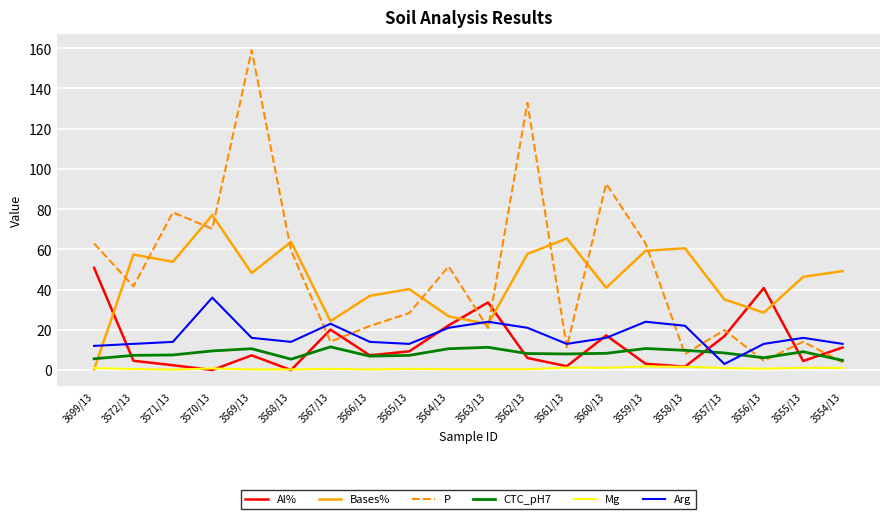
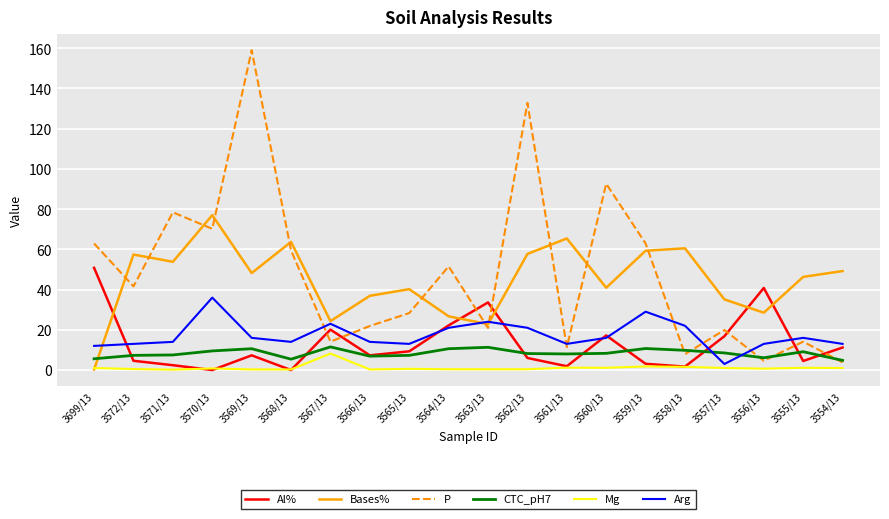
  {
    "Al%": {
      "3699/13": 51,
      "3572/13": 5,
      "3571/13": 2,
      "3569/13": 7,
      "3567/13": 20,
      "3565/13": 9,
      "3563/13": 34,
      "3562/13": 6,
      "3559/13": 3,
      "3557/13": 17,
      "3556/13": 41,
      "3555/13": 5,
      "3554/13": 11
    },
    "CTC_pH7": {
      "3699/13": 6,
      "3572/13": 7,
      "3571/13": 8,
      "3570/13": 10,
      "3569/13": 11,
      "3568/13": 5,
      "3567/13": 12,
      "3565/13": 7,
      "3564/13": 11,
      "3563/13": 11,
      "3562/13": 8,
      "3561/13": 8,
      "3560/13": 8,
      "3559/13": 11,
      "3558/13": 10,
      "3557/13": 9,
      "3556/13": 6,
      "3555/13": 9
    },
    "Mg": {
      "3572/13": 1,
      "3571/13": 0,
      "3569/13": 0,
-     "3567/13": 1,
+     "3567/13": 8,
      "3566/13": 0,
      "3565/13": 1,
      "3564/13": 0,
      "3563/13": 0,
      "3562/13": 0,
      "3560/13": 1,
      "3559/13": 2,
      "3557/13": 1,
      "3556/13": 1,
      "3555/13": 1,
      "3554/13": 1
    },
    "Arg": {
      "3699/13": 12,
      "3572/13": 13,
      "3571/13": 14,
      "3570/13": 36,
      "3569/13": 16,
      "3568/13": 14,
      "3567/13": 23,
      "3566/13": 14,
      "3565/13": 13,
      "3562/13": 21,
      "3561/13": 13,
-     "3559/13": 24,
+     "3559/13": 29,
      "3558/13": 22,
      "3557/13": 3,
      "3556/13": 13,
      "3555/13": 16,
      "3554/13": 13
    }
  }
